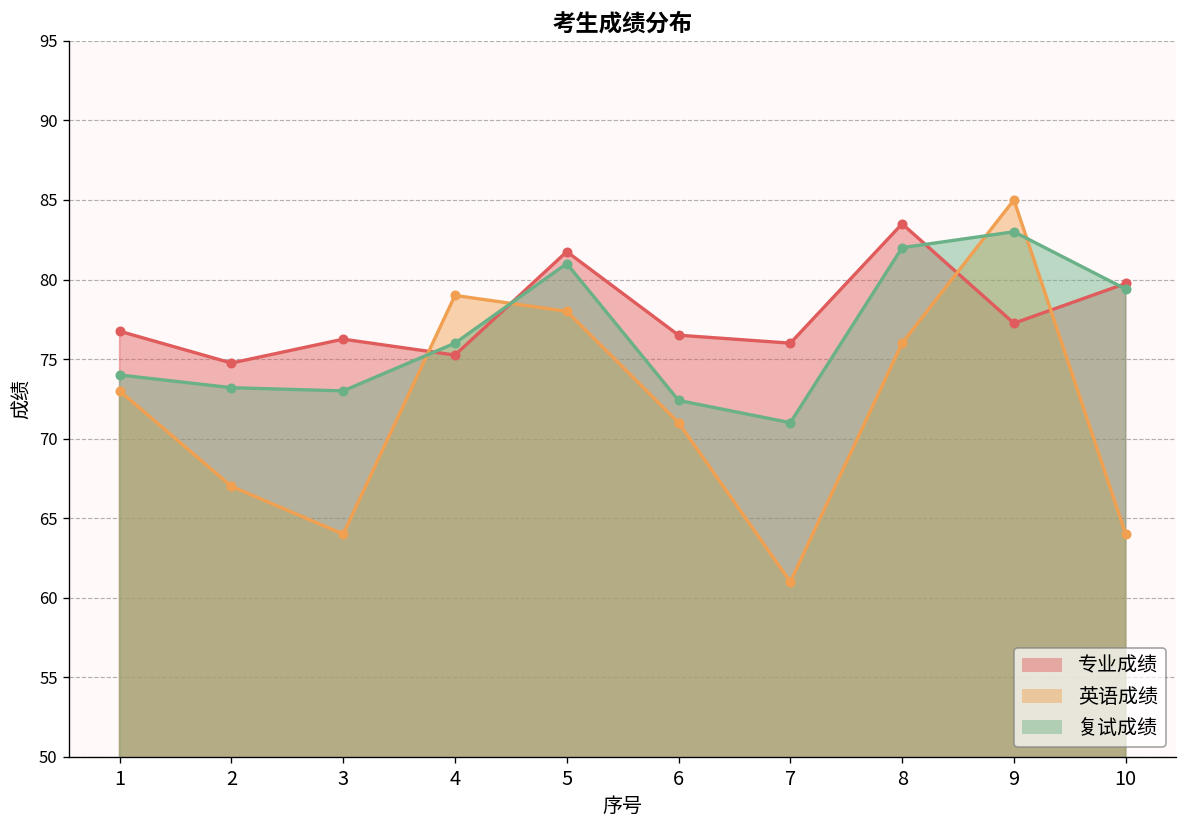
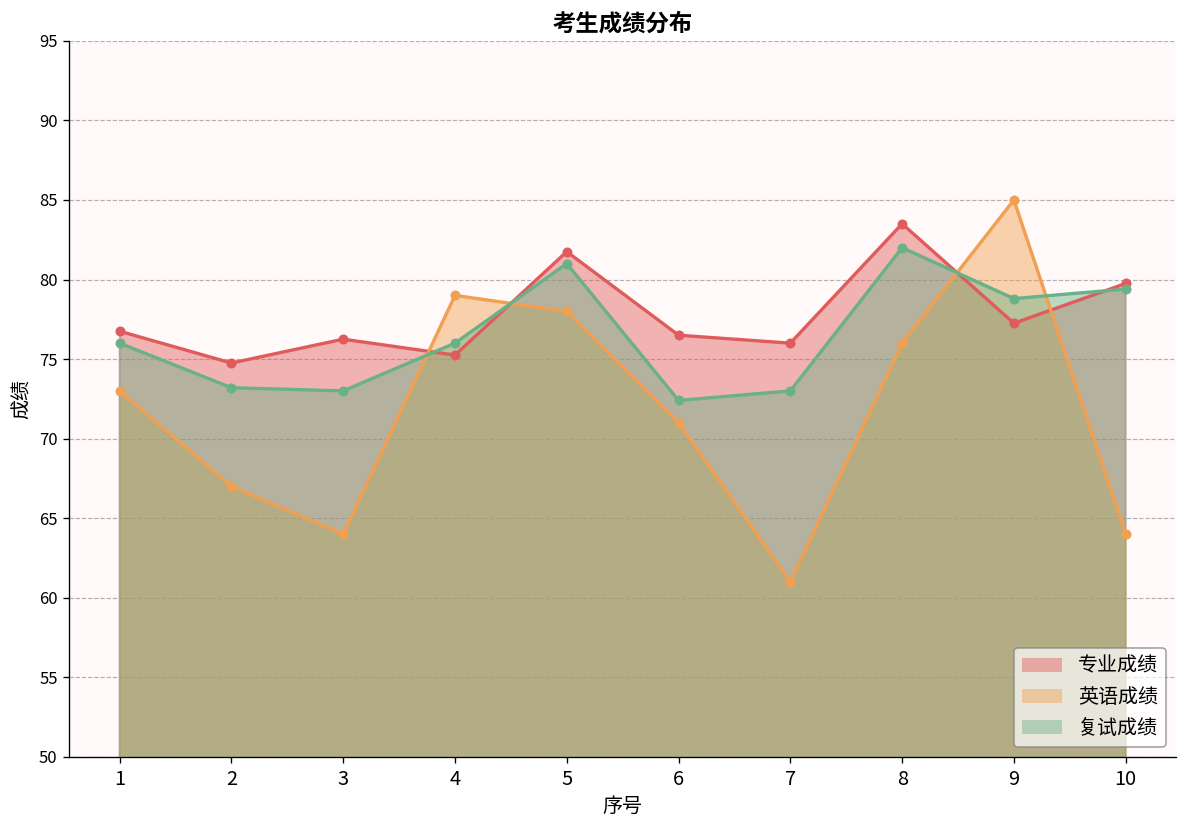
  {
    "复试成绩": {
-     "1": 74,
+     "1": 76,
      "2": 73.2,
      "3": 73.0,
      "4": 76.0,
      "5": 81.0,
      "6": 72.4,
-     "7": 71,
+     "7": 73,
      "8": 82.0,
-     "9": 83.0,
+     "9": 78.8,
      "10": 79.4
    }
  }
